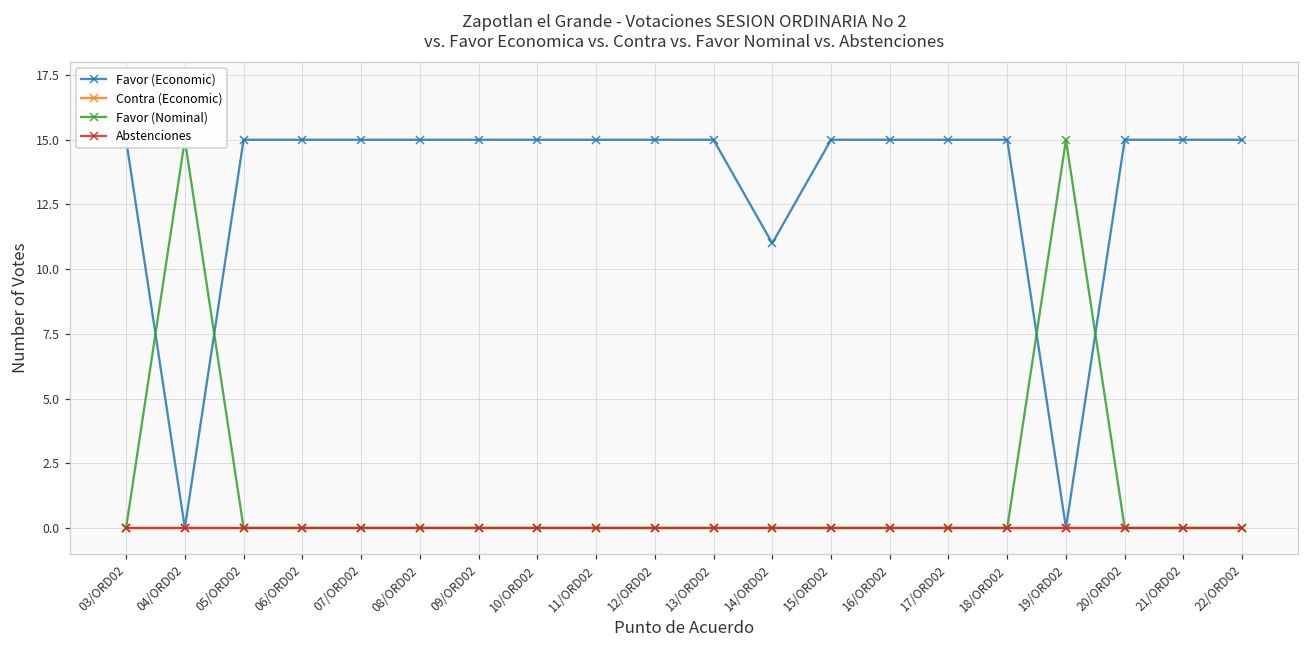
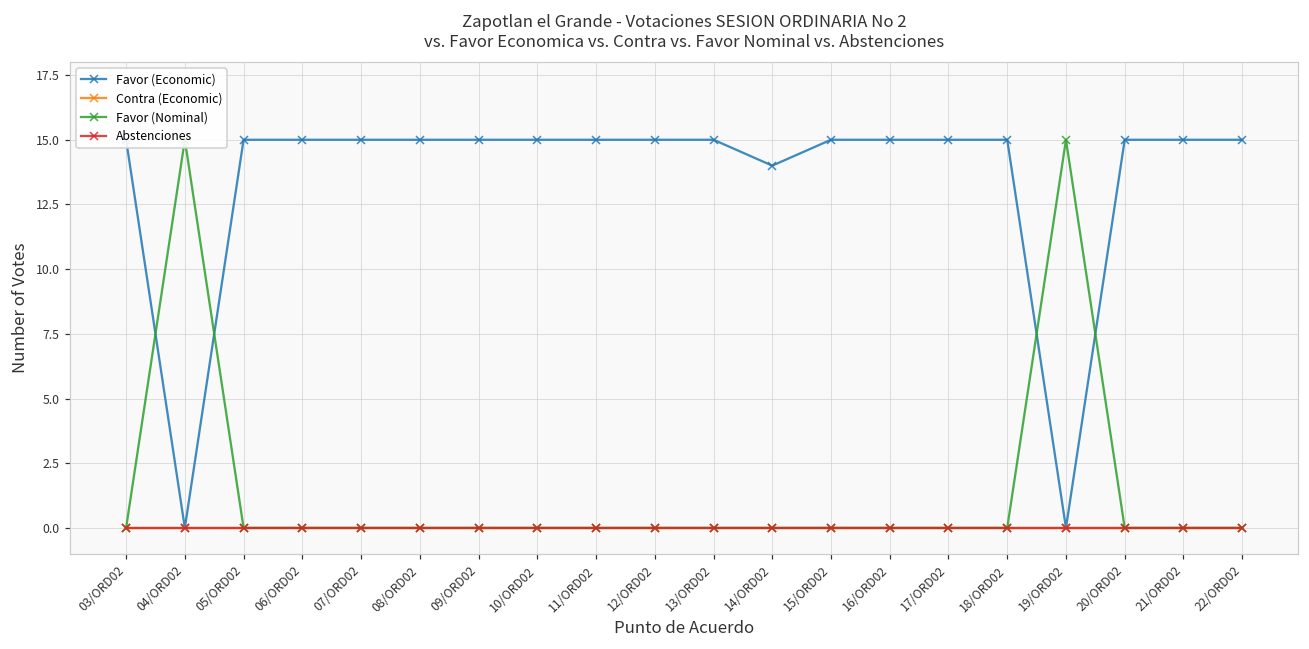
  {
    "Favor (Economic)": {
      "05/ORD02": 15,
      "06/ORD02": 15,
      "07/ORD02": 15,
      "08/ORD02": 15,
      "09/ORD02": 15,
      "10/ORD02": 15,
      "11/ORD02": 15,
      "12/ORD02": 15,
      "13/ORD02": 15,
-     "14/ORD02": 11,
+     "14/ORD02": 14,
      "15/ORD02": 15,
      "16/ORD02": 15,
      "17/ORD02": 15,
      "18/ORD02": 15,
      "20/ORD02": 15,
      "21/ORD02": 15,
      "22/ORD02": 15
    },
    "Favor (Nominal)": {
      "19/ORD02": 15
    }
  }
